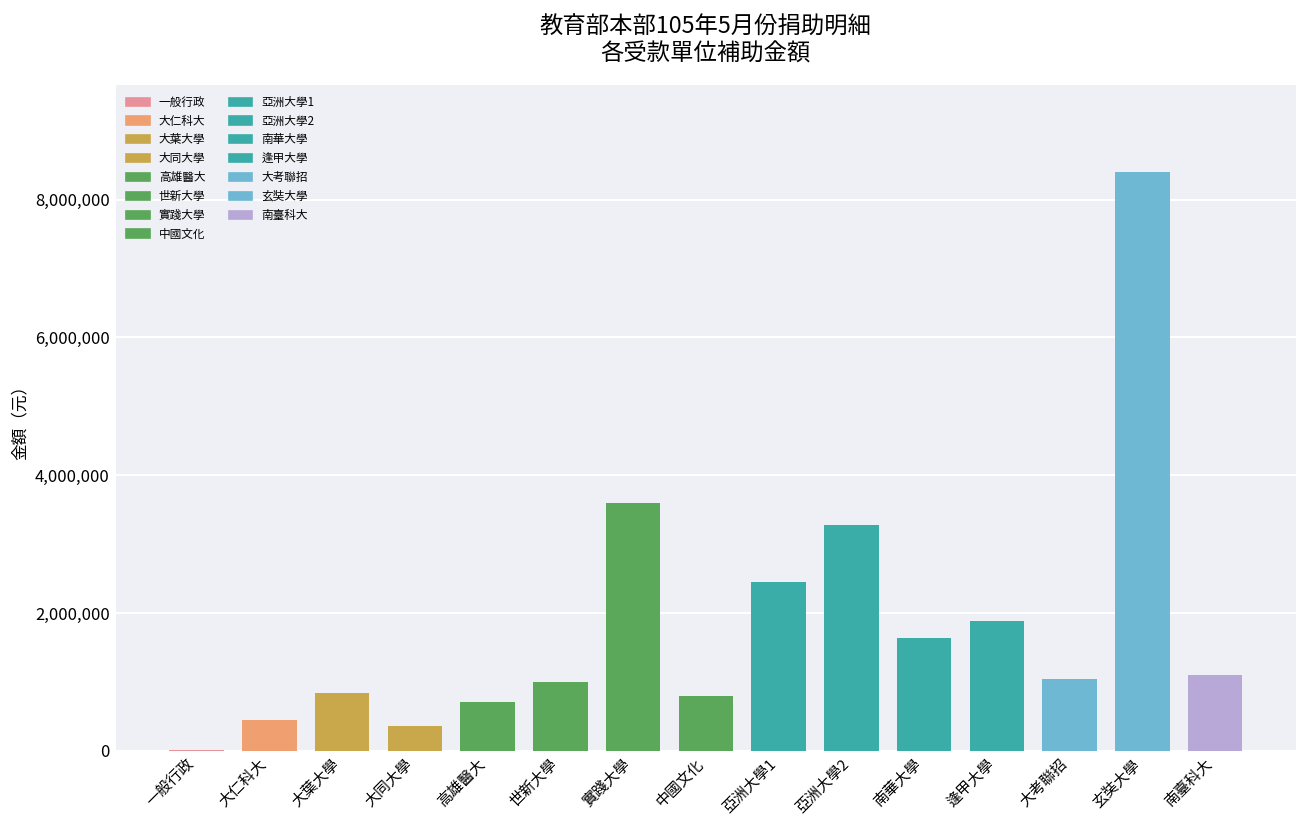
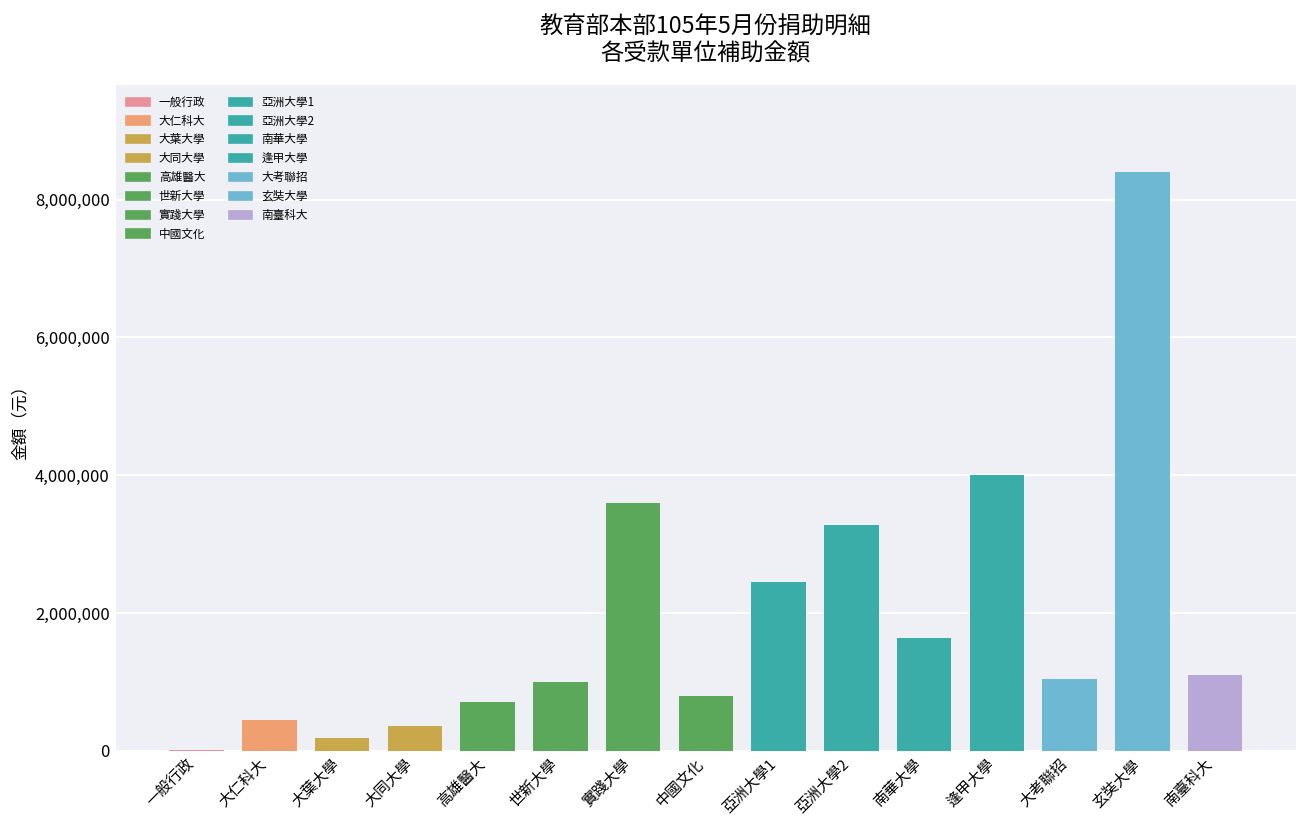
  {
    "大仁科大": "400,000",
-   "大葉大學": "800,000",
+   "大葉大學": "200,000",
    "大同大學": "400,000",
    "高雄醫大": "700,000",
    "世新大學": "1,000,000",
    "實踐大學": "3,600,000",
    "中國文化": "800,000",
    "亞洲大學1": "2,500,000",
    "亞洲大學2": "3,300,000",
    "南華大學": "1,600,000",
-   "逢甲大學": "1,900,000",
+   "逢甲大學": "4,000,000",
    "大考聯招": "1,000,000",
    "玄奘大學": "8,400,000",
    "南臺科大": "1,100,000"
  }
